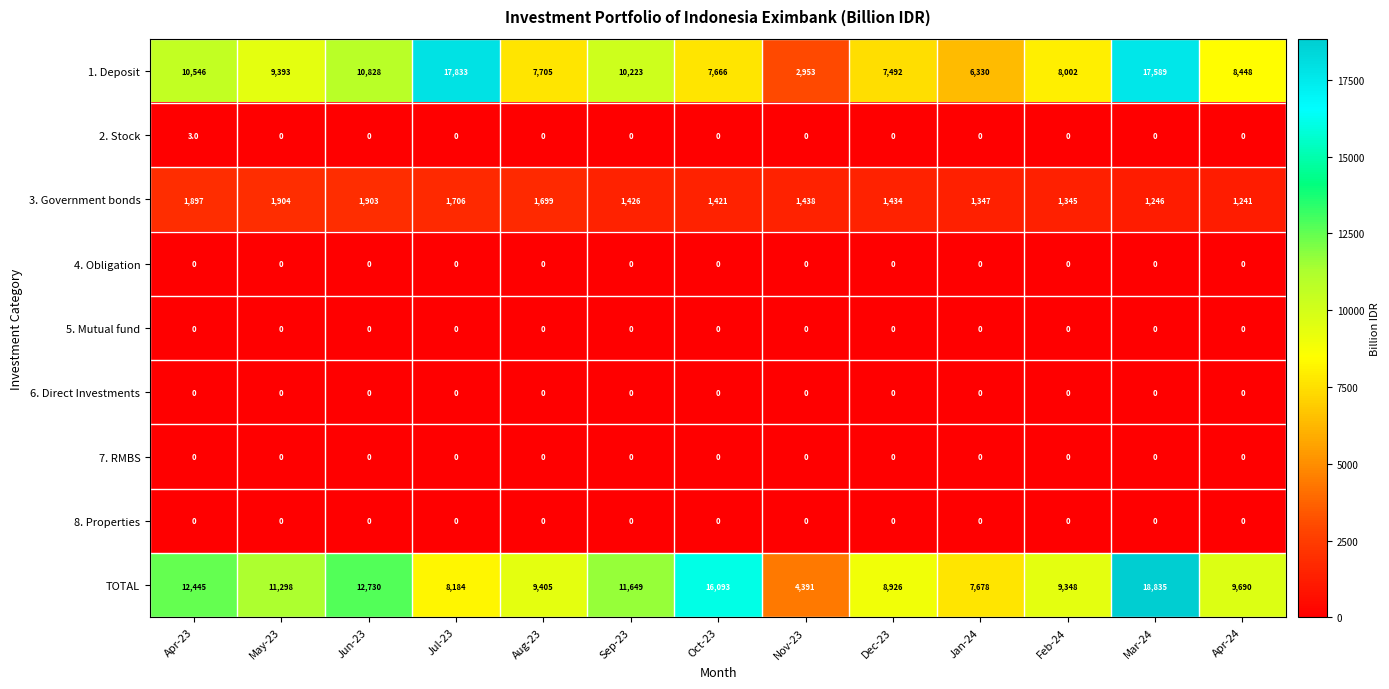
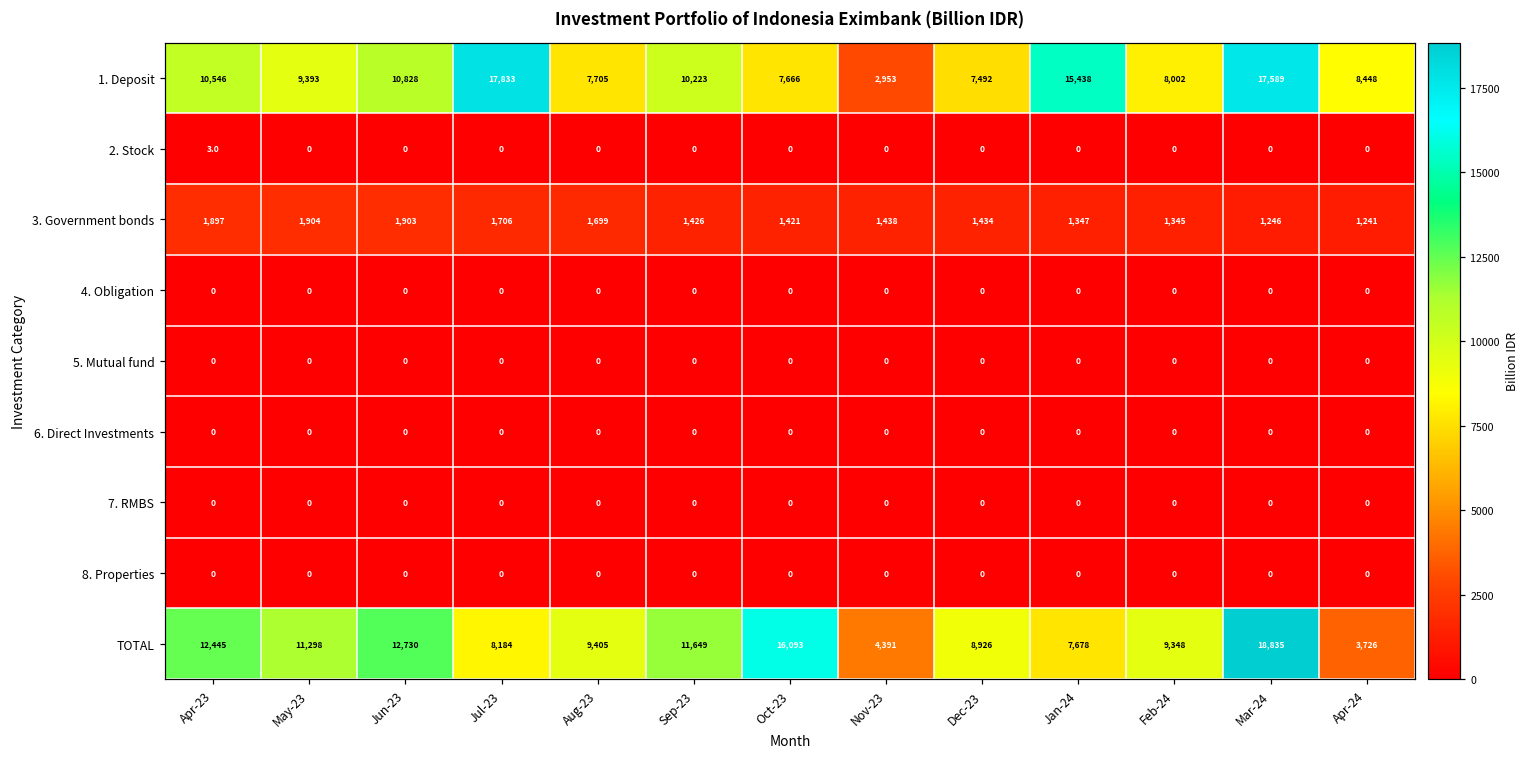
  {
    "1. Deposit": {
      "Apr-23": "10,546",
      "May-23": "9,393",
      "Jun-23": "10,828",
      "Jul-23": "17,833",
      "Aug-23": "7,705",
      "Sep-23": "10,223",
      "Oct-23": "7,666",
      "Nov-23": "2,953",
      "Dec-23": "7,492",
-     "Jan-24": "6,330",
+     "Jan-24": "15,438",
      "Feb-24": "8,002",
      "Mar-24": "17,589",
      "Apr-24": "8,448"
    },
    "2. Stock": {
      "Apr-23": "3.0",
      "May-23": "0",
      "Jun-23": "0",
      "Jul-23": "0",
      "Aug-23": "0",
      "Sep-23": "0",
      "Oct-23": "0",
      "Nov-23": "0",
      "Dec-23": "0",
      "Jan-24": "0",
      "Feb-24": "0",
      "Mar-24": "0",
      "Apr-24": "0"
    },
    "3. Government bonds": {
      "Apr-23": "1,897",
      "May-23": "1,904",
      "Jun-23": "1,903",
      "Jul-23": "1,706",
      "Aug-23": "1,699",
      "Sep-23": "1,426",
      "Oct-23": "1,421",
      "Nov-23": "1,438",
      "Dec-23": "1,434",
      "Jan-24": "1,347",
      "Feb-24": "1,345",
      "Mar-24": "1,246",
      "Apr-24": "1,241"
    },
    "4. Obligation": {
      "Apr-23": "0",
      "May-23": "0",
      "Jun-23": "0",
      "Jul-23": "0",
      "Aug-23": "0",
      "Sep-23": "0",
      "Oct-23": "0",
      "Nov-23": "0",
      "Dec-23": "0",
      "Jan-24": "0",
      "Feb-24": "0",
      "Mar-24": "0",
      "Apr-24": "0"
    },
    "5. Mutual fund": {
      "Apr-23": "0",
      "May-23": "0",
      "Jun-23": "0",
      "Jul-23": "0",
      "Aug-23": "0",
      "Sep-23": "0",
      "Oct-23": "0",
      "Nov-23": "0",
      "Dec-23": "0",
      "Jan-24": "0",
      "Feb-24": "0",
      "Mar-24": "0",
      "Apr-24": "0"
    },
    "6. Direct Investments": {
      "Apr-23": "0",
      "May-23": "0",
      "Jun-23": "0",
      "Jul-23": "0",
      "Aug-23": "0",
      "Sep-23": "0",
      "Oct-23": "0",
      "Nov-23": "0",
      "Dec-23": "0",
      "Jan-24": "0",
      "Feb-24": "0",
      "Mar-24": "0",
      "Apr-24": "0"
    },
    "7. RMBS": {
      "Apr-23": "0",
      "May-23": "0",
      "Jun-23": "0",
      "Jul-23": "0",
      "Aug-23": "0",
      "Sep-23": "0",
      "Oct-23": "0",
      "Nov-23": "0",
      "Dec-23": "0",
      "Jan-24": "0",
      "Feb-24": "0",
      "Mar-24": "0",
      "Apr-24": "0"
    },
    "8. Properties": {
      "Apr-23": "0",
      "May-23": "0",
      "Jun-23": "0",
      "Jul-23": "0",
      "Aug-23": "0",
      "Sep-23": "0",
      "Oct-23": "0",
      "Nov-23": "0",
      "Dec-23": "0",
      "Jan-24": "0",
      "Feb-24": "0",
      "Mar-24": "0",
      "Apr-24": "0"
    },
    "TOTAL": {
      "Apr-23": "12,445",
      "May-23": "11,298",
      "Jun-23": "12,730",
      "Jul-23": "8,184",
      "Aug-23": "9,405",
      "Sep-23": "11,649",
      "Oct-23": "16,093",
      "Nov-23": "4,391",
      "Dec-23": "8,926",
      "Jan-24": "7,678",
      "Feb-24": "9,348",
      "Mar-24": "18,835",
-     "Apr-24": "9,690"
+     "Apr-24": "3,726"
    }
  }
